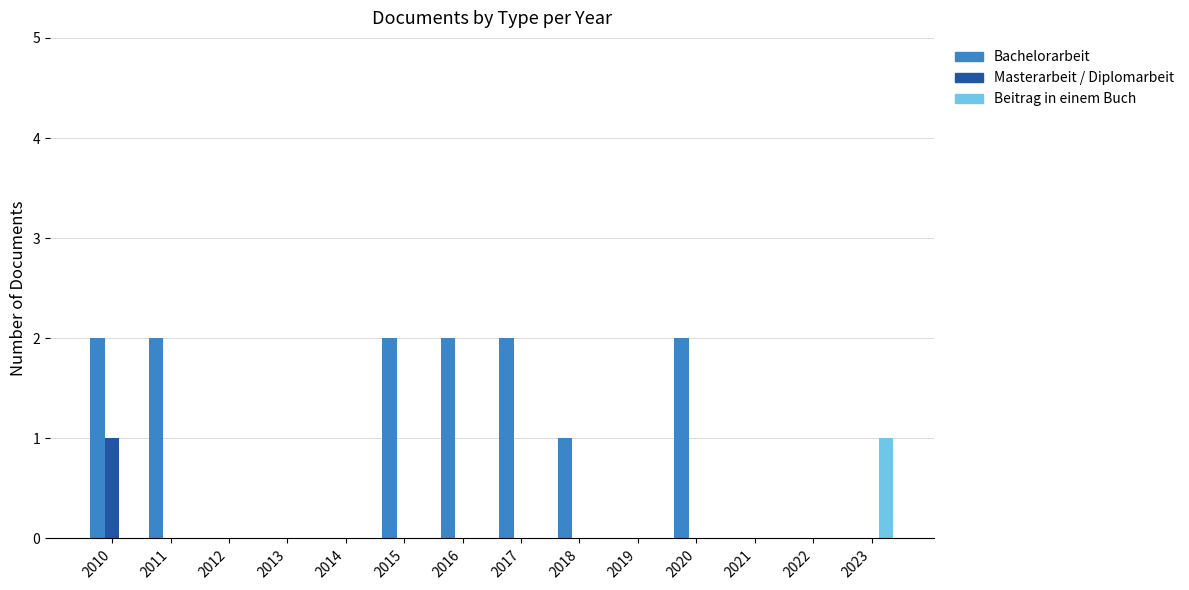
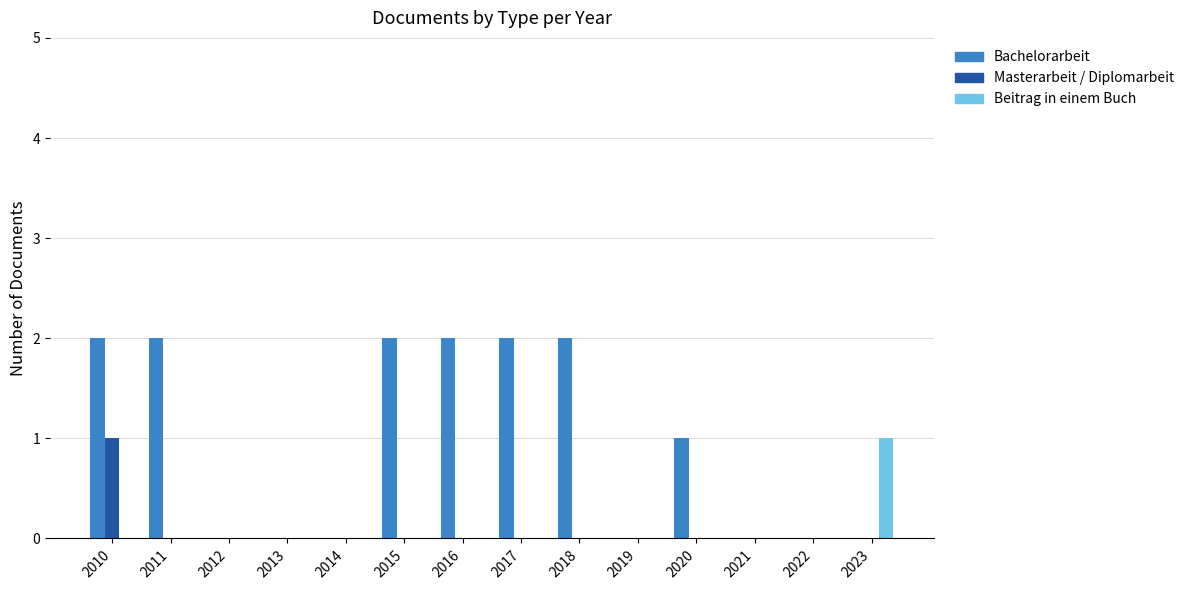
  {
    "Bachelorarbeit": {
      "2010": 2,
      "2011": 2,
      "2012": 0,
      "2013": 0,
      "2014": 0,
      "2015": 2,
      "2016": 2,
      "2017": 2,
-     "2018": 1,
+     "2018": 2,
      "2019": 0,
-     "2020": 2,
+     "2020": 1,
      "2021": 0,
      "2022": 0,
      "2023": 0
    },
    "Masterarbeit / Diplomarbeit": {
      "2010": 1,
      "2011": 0,
      "2012": 0,
      "2013": 0,
      "2014": 0,
      "2015": 0,
      "2016": 0,
      "2017": 0,
      "2018": 0,
      "2019": 0,
      "2020": 0,
      "2021": 0,
      "2022": 0,
      "2023": 0
    },
    "Beitrag in einem Buch": {
      "2010": 0,
      "2011": 0,
      "2012": 0,
      "2013": 0,
      "2014": 0,
      "2015": 0,
      "2016": 0,
      "2017": 0,
      "2018": 0,
      "2019": 0,
      "2020": 0,
      "2021": 0,
      "2022": 0,
      "2023": 1
    }
  }
